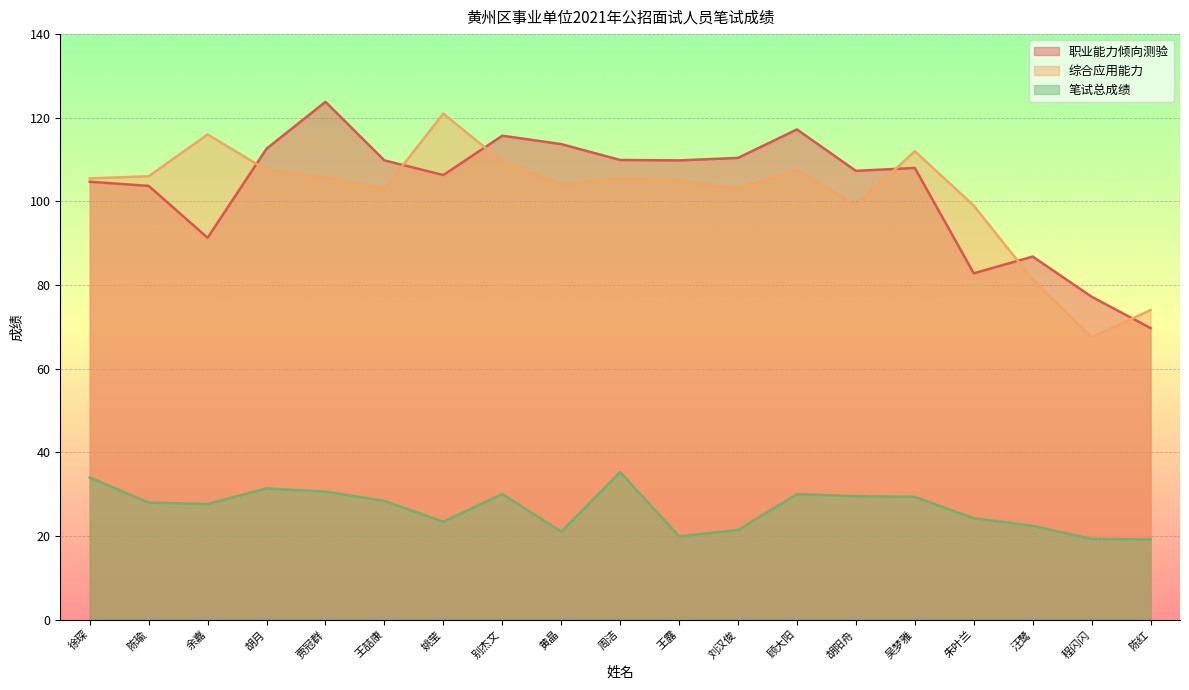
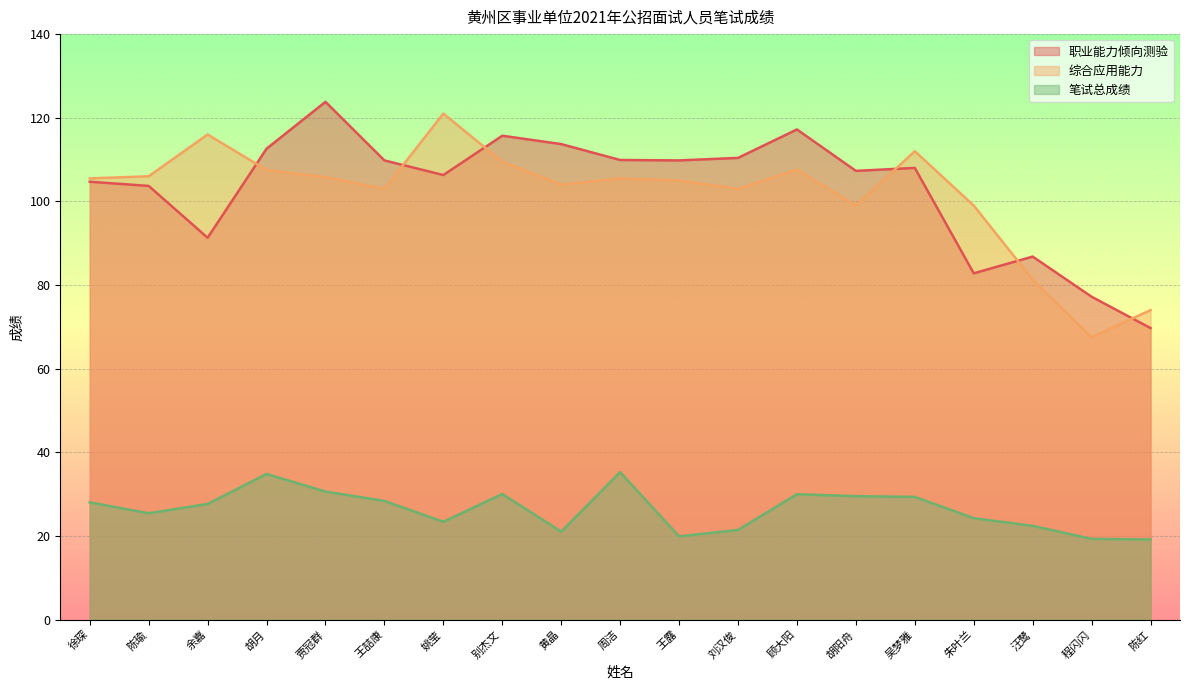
  {
    "笔试总成绩": {
-     "徐琛": 34,
-     "陈瑜": 28,
+     "徐琛": 28,
+     "陈瑜": 25,
      "余嘉": 28,
-     "胡月": 31,
+     "胡月": 35,
      "贾冠群": 31,
      "王喆康": 28,
      "姚莹": 23,
      "别杰文": 30,
      "黄晶": 21,
      "周洁": 35,
      "王露": 20,
      "刘汉俊": 21,
      "顾大阳": 30,
      "胡阳舟": 30,
      "吴梦雅": 29,
      "朱叶兰": 24,
      "汪鹭": 22,
      "程闪闪": 19,
      "陈红": 19
    }
  }
